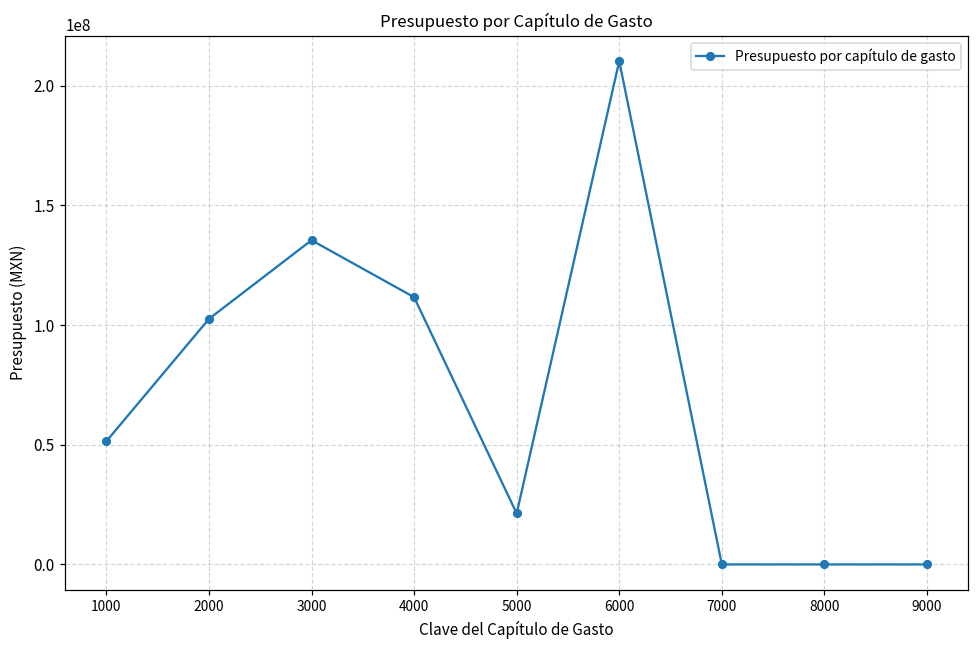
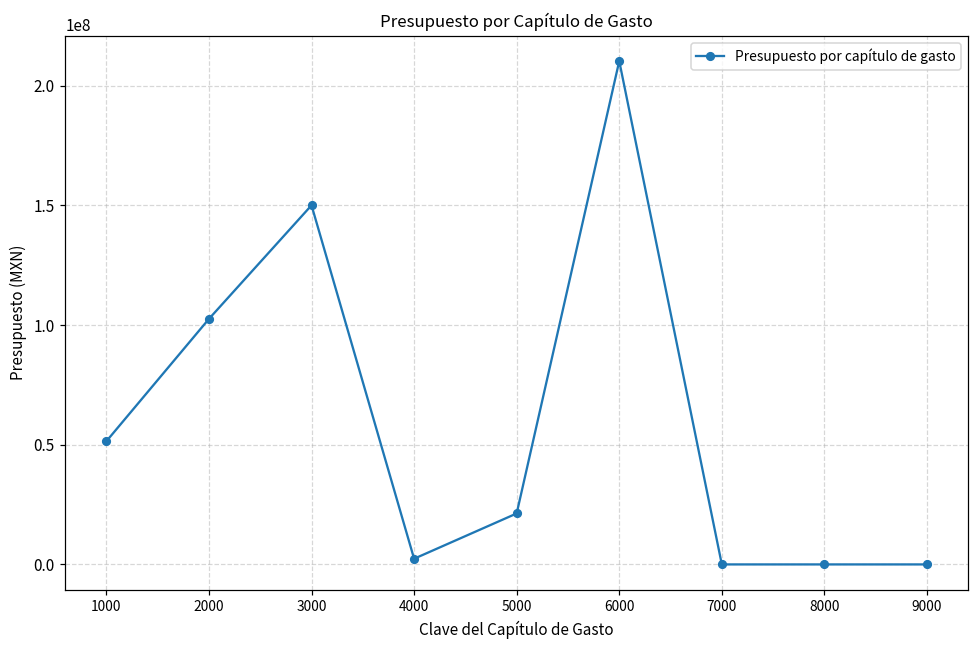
  {
    "1000": 51000000,
    "2000": 103000000,
-   "3000": 135000000,
-   "4000": 112000000,
+   "3000": 150000000,
+   "4000": 2000000,
    "5000": 21000000,
    "6000": 210000000,
    "7000": 0,
    "8000": 0,
    "9000": 0
  }
